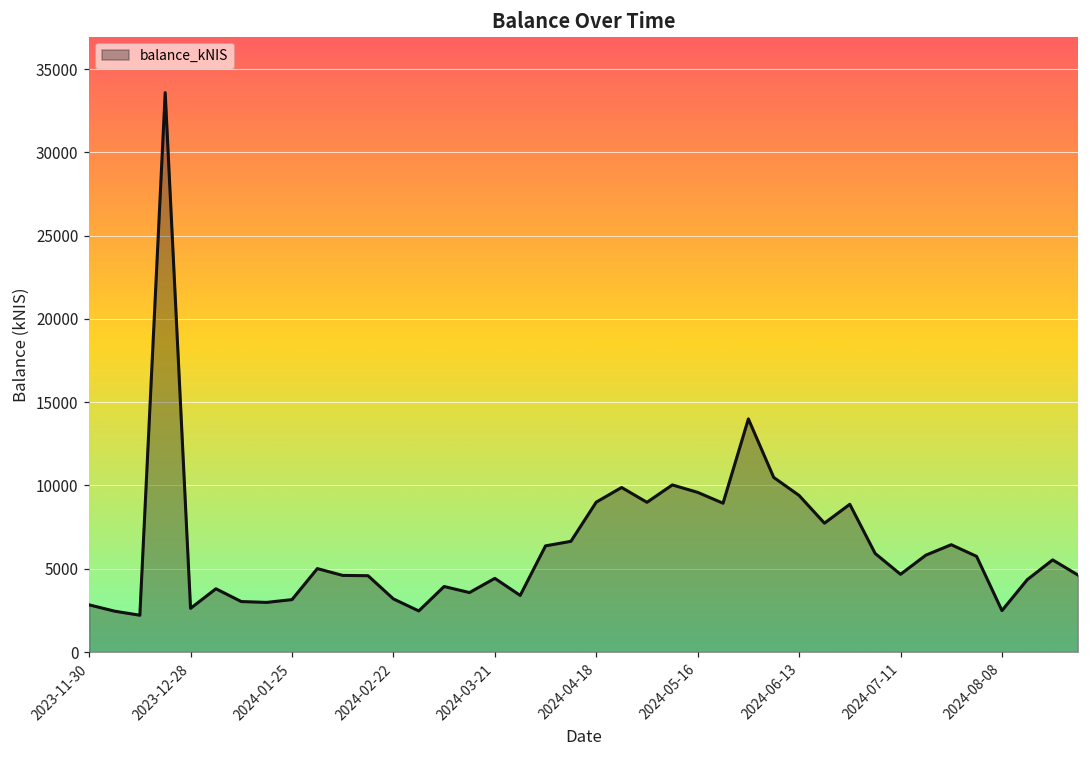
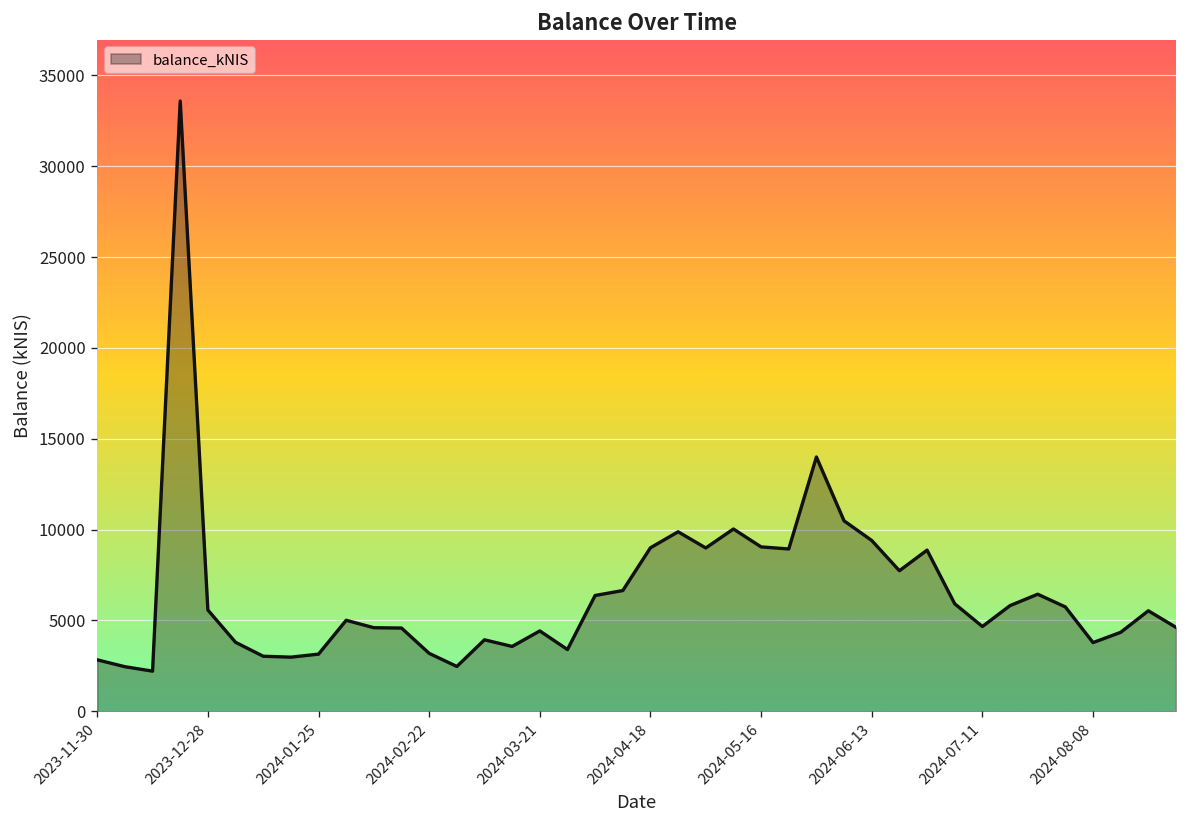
  {
    "2023-11-30": 2800,
-   "2023-12-28": 2600,
+   "2023-12-28": 5600,
    "2024-01-25": 3100,
    "2024-02-22": 3200,
    "2024-03-21": 4400,
    "2024-04-18": 9000,
-   "2024-05-16": 9600,
+   "2024-05-16": 9000,
    "2024-06-13": 9400,
    "2024-07-11": 4700,
-   "2024-08-08": 2500
+   "2024-08-08": 3800
  }
